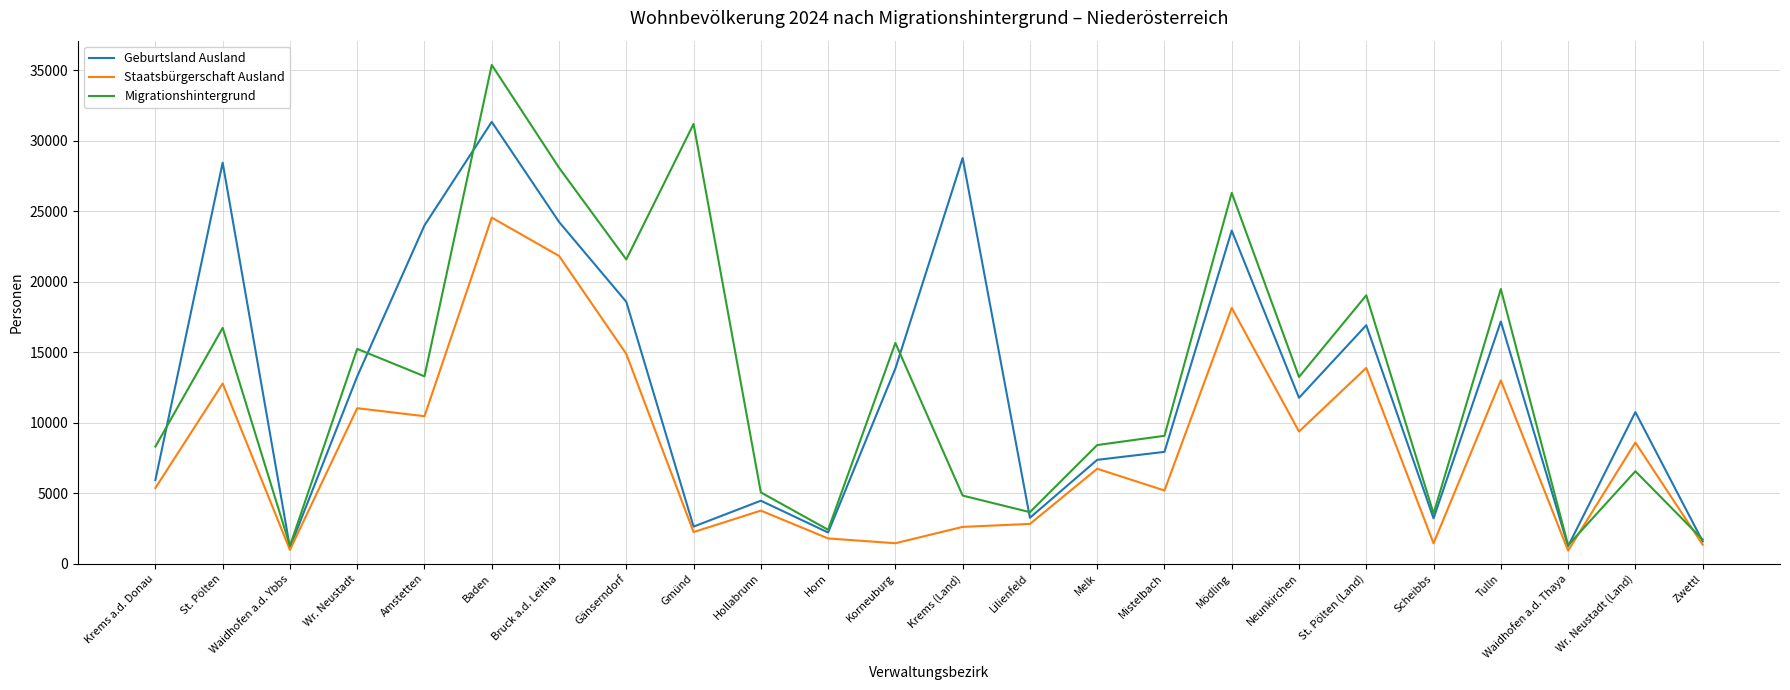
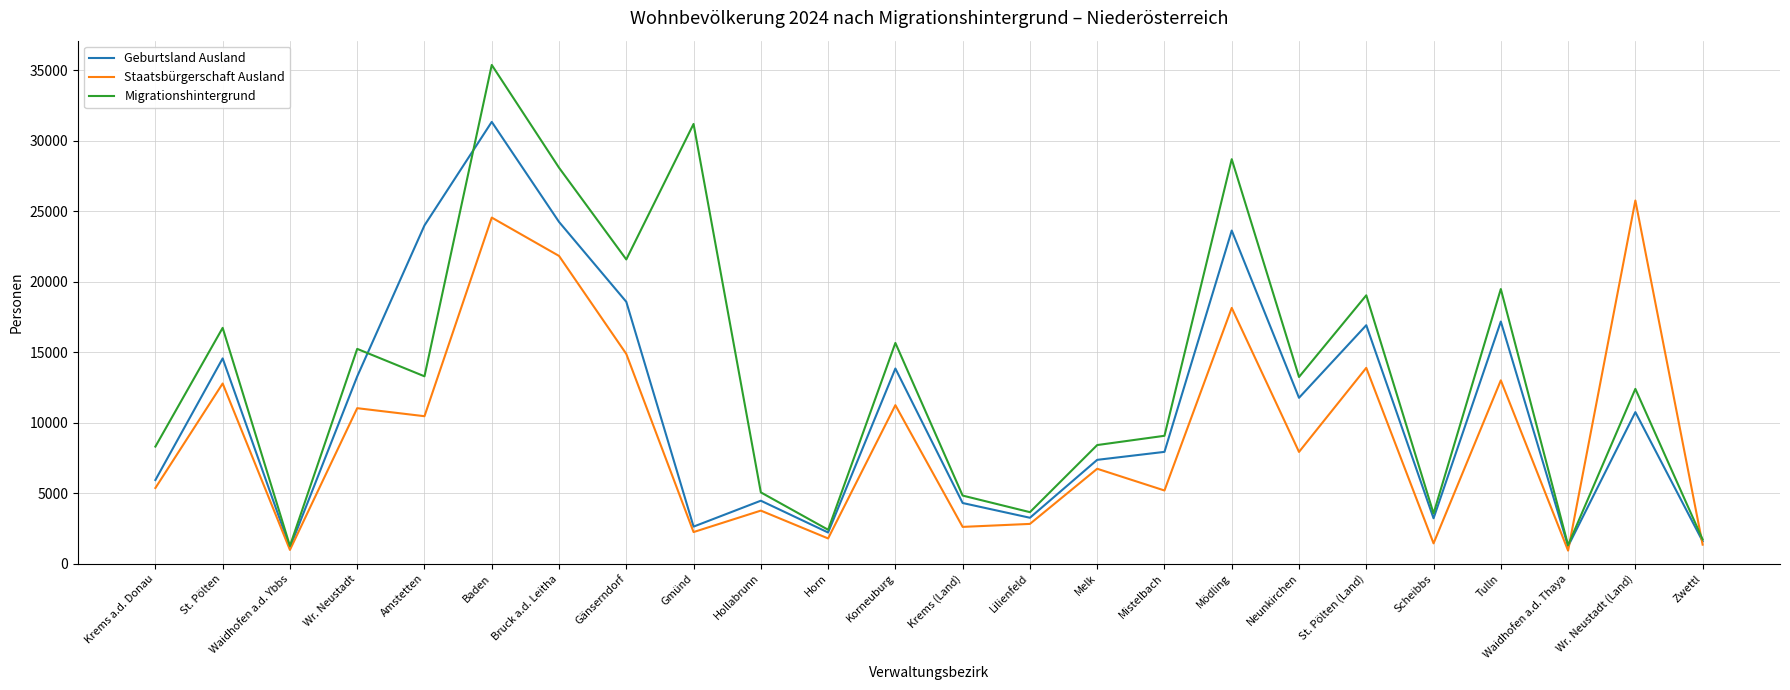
  {
    "Geburtsland Ausland": {
      "Krems a.d. Donau": 5900,
-     "St. Pölten": 28400,
+     "St. Pölten": 14600,
      "Wr. Neustadt": 13300,
      "Amstetten": 24000,
      "Baden": 31300,
      "Bruck a.d. Leitha": 24200,
      "Gänserndorf": 18600,
      "Gmünd": 2600,
      "Hollabrunn": 4500,
      "Horn": 2200,
      "Korneuburg": 13800,
-     "Krems (Land)": 28800,
+     "Krems (Land)": 4300,
      "Lilienfeld": 3300,
      "Melk": 7400,
      "Mistelbach": 7900,
      "Mödling": 23600,
      "Neunkirchen": 11800,
      "St. Pölten (Land)": 16900,
      "Scheibbs": 3200,
      "Tulln": 17200,
      "Wr. Neustadt (Land)": 10700
    },
    "Staatsbürgerschaft Ausland": {
      "Krems a.d. Donau": 5400,
      "St. Pölten": 12800,
      "Wr. Neustadt": 11000,
      "Amstetten": 10500,
      "Baden": 24500,
      "Bruck a.d. Leitha": 21800,
      "Gänserndorf": 14900,
      "Gmünd": 2200,
      "Hollabrunn": 3800,
      "Horn": 1800,
-     "Korneuburg": 1400,
+     "Korneuburg": 11200,
      "Krems (Land)": 2600,
      "Lilienfeld": 2800,
      "Melk": 6700,
      "Mistelbach": 5200,
      "Mödling": 18100,
-     "Neunkirchen": 9400,
+     "Neunkirchen": 7900,
      "St. Pölten (Land)": 13900,
      "Scheibbs": 1400,
      "Tulln": 13000,
      "Waidhofen a.d. Thaya": 900,
-     "Wr. Neustadt (Land)": 8600,
+     "Wr. Neustadt (Land)": 25800,
      "Zwettl": 1300
    },
    "Migrationshintergrund": {
      "Krems a.d. Donau": 8300,
      "St. Pölten": 16700,
      "Wr. Neustadt": 15200,
      "Amstetten": 13300,
      "Baden": 35400,
      "Bruck a.d. Leitha": 28100,
      "Gänserndorf": 21600,
      "Gmünd": 31200,
      "Hollabrunn": 5100,
      "Horn": 2400,
      "Korneuburg": 15700,
      "Krems (Land)": 4800,
      "Lilienfeld": 3700,
      "Melk": 8400,
      "Mistelbach": 9100,
-     "Mödling": 26300,
+     "Mödling": 28700,
      "Neunkirchen": 13200,
      "St. Pölten (Land)": 19000,
      "Scheibbs": 3600,
      "Tulln": 19500,
-     "Wr. Neustadt (Land)": 6600
+     "Wr. Neustadt (Land)": 12400
    }
  }
